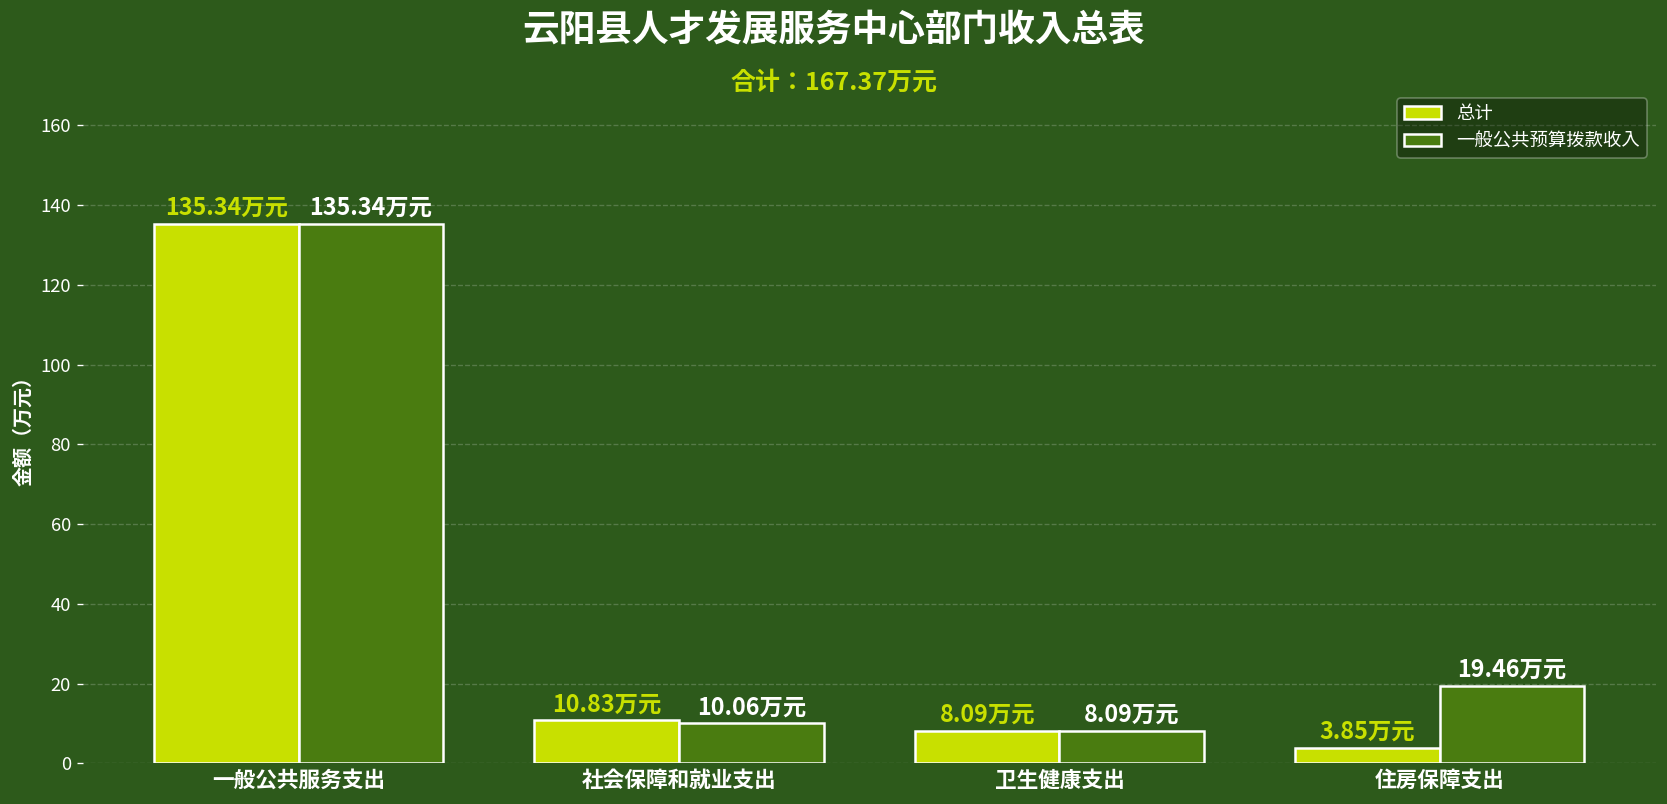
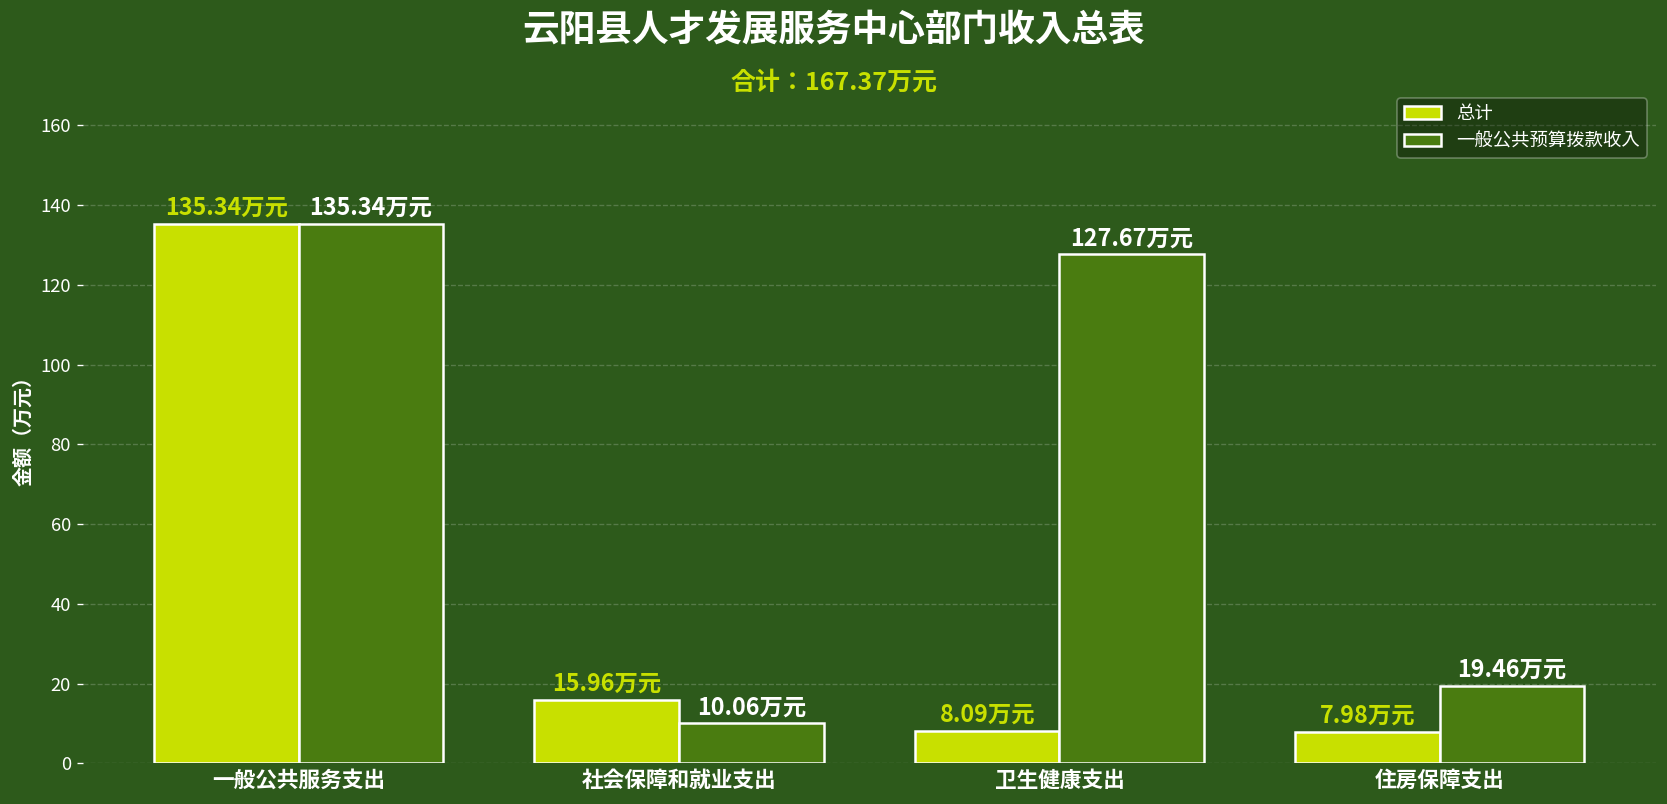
  {
    "总计": {
      "一般公共服务支出": 135.34,
-     "社会保障和就业支出": 10.83,
+     "社会保障和就业支出": 15.96,
      "卫生健康支出": 8.09,
-     "住房保障支出": 3.85
+     "住房保障支出": 7.98
    },
    "一般公共预算拨款收入": {
      "一般公共服务支出": 135.34,
      "社会保障和就业支出": 10.06,
-     "卫生健康支出": 8.09,
+     "卫生健康支出": 127.67,
      "住房保障支出": 19.46
    }
  }
